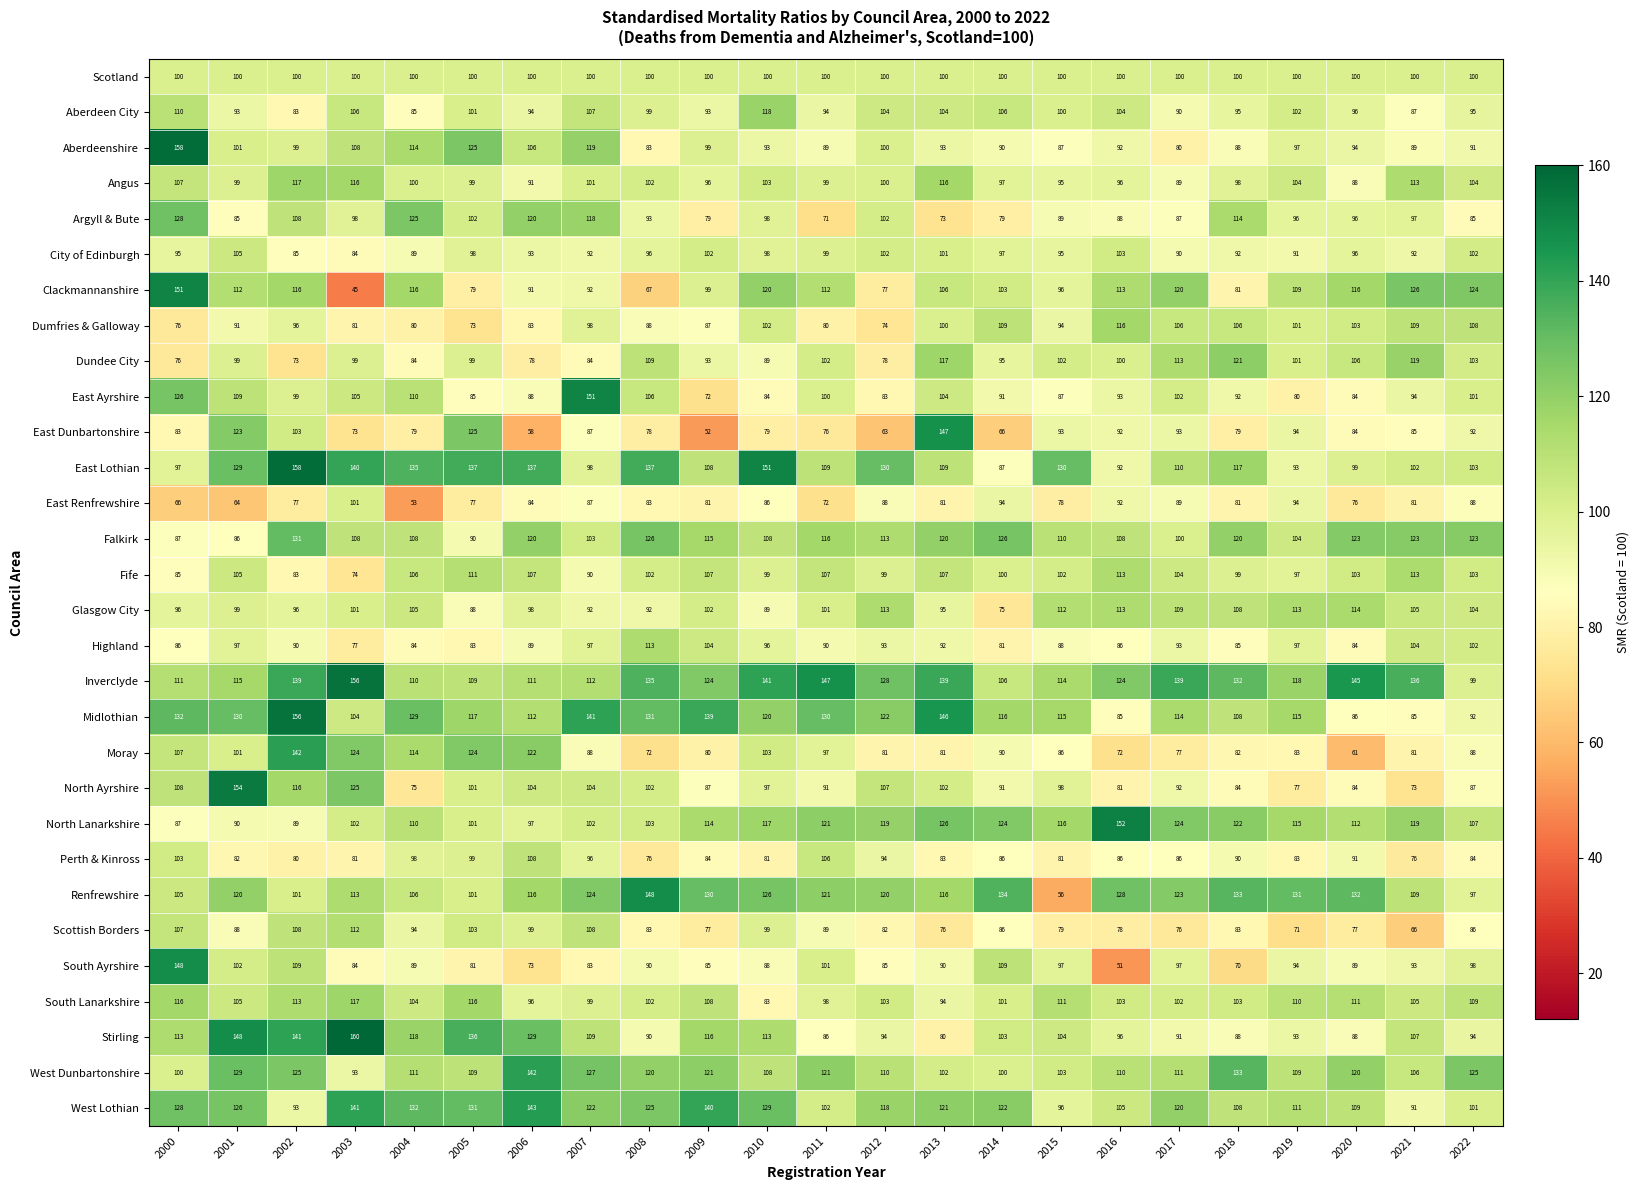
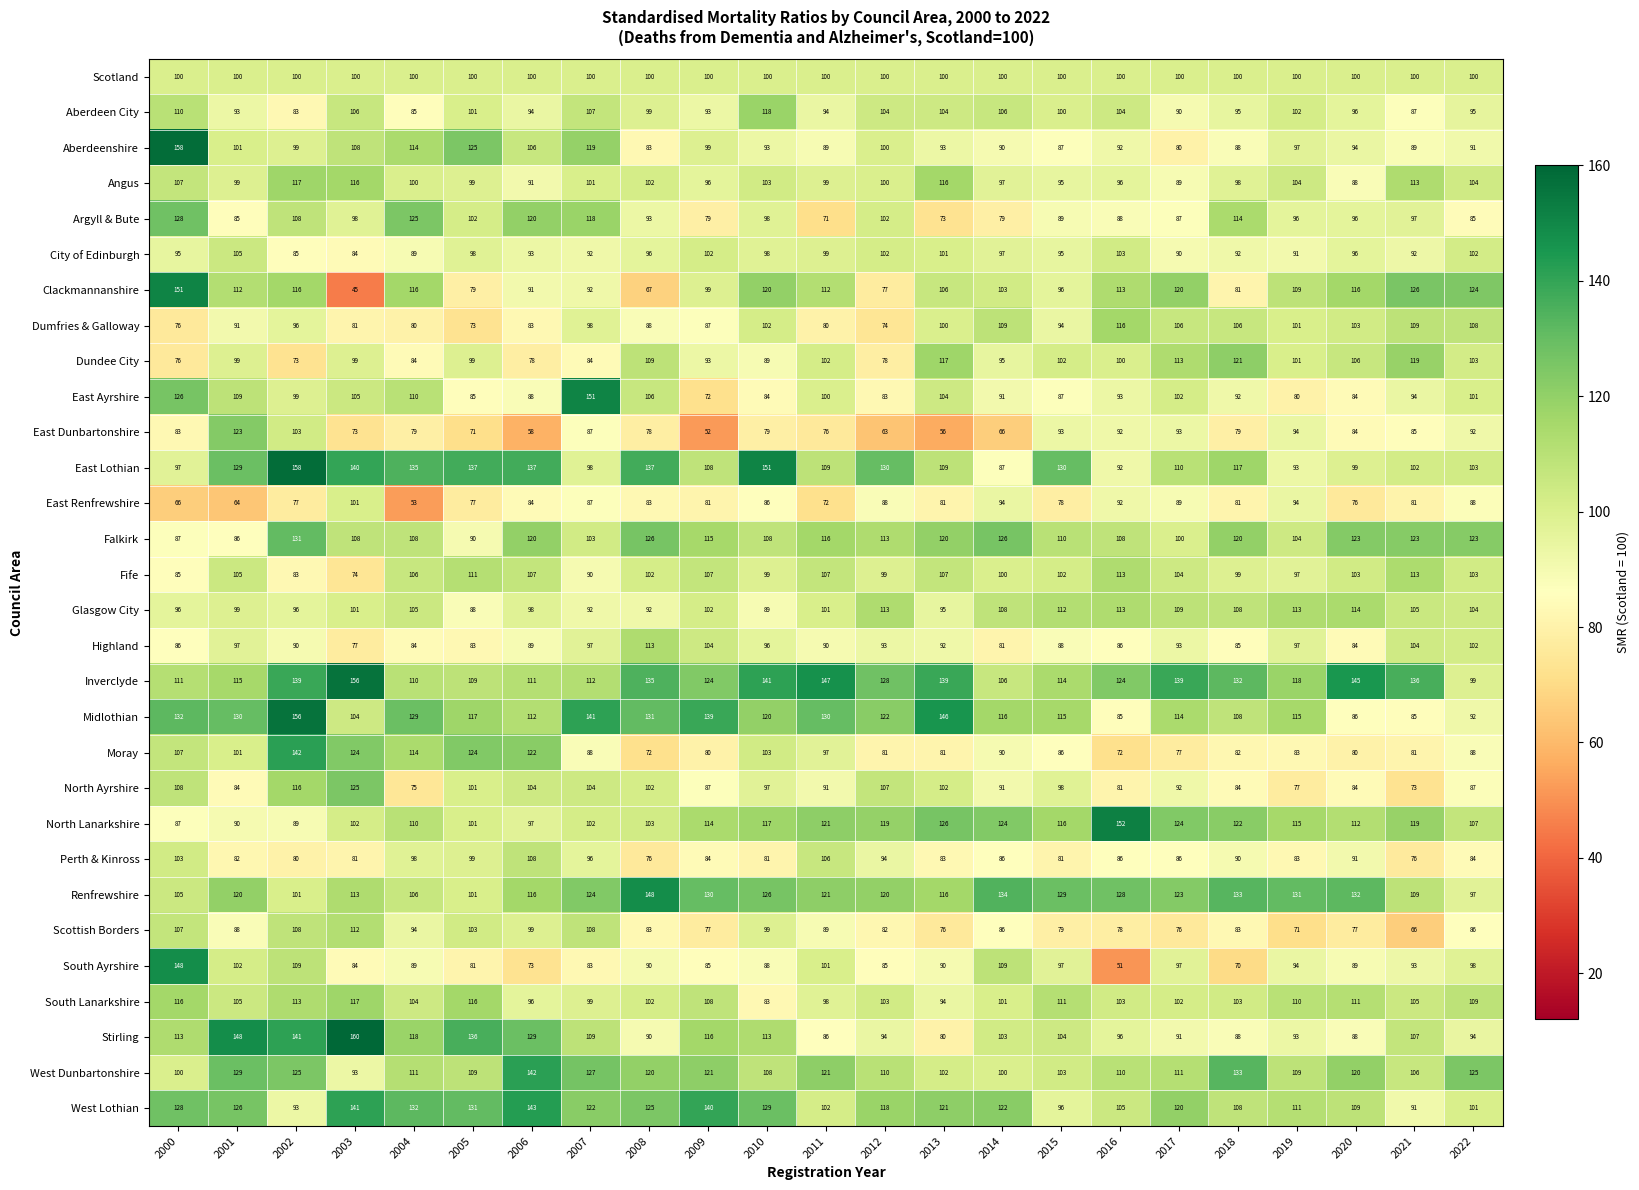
  {
    "East Dunbartonshire": {
      "2000": 83,
      "2001": 123,
      "2002": 103,
      "2003": 73,
      "2004": 79,
-     "2005": 125,
+     "2005": 71,
      "2006": 58,
      "2007": 87,
      "2008": 78,
      "2009": 52,
      "2010": 79,
      "2011": 76,
      "2012": 63,
-     "2013": 147,
+     "2013": 56,
      "2014": 66,
      "2015": 93,
      "2016": 92,
      "2017": 93,
      "2018": 79,
      "2019": 94,
      "2020": 84,
      "2021": 85,
      "2022": 92
    },
    "Glasgow City": {
      "2000": 96,
      "2001": 99,
      "2002": 96,
      "2003": 101,
      "2004": 105,
      "2005": 88,
      "2006": 98,
      "2007": 92,
      "2008": 92,
      "2009": 102,
      "2010": 89,
      "2011": 101,
      "2012": 113,
      "2013": 95,
-     "2014": 75,
+     "2014": 108,
      "2015": 112,
      "2016": 113,
      "2017": 109,
      "2018": 108,
      "2019": 113,
      "2020": 114,
      "2021": 105,
      "2022": 104
    },
    "Moray": {
      "2000": 107,
      "2001": 101,
      "2002": 142,
      "2003": 124,
      "2004": 114,
      "2005": 124,
      "2006": 122,
      "2007": 88,
      "2008": 72,
      "2009": 80,
      "2010": 103,
      "2011": 97,
      "2012": 81,
      "2013": 81,
      "2014": 90,
      "2015": 86,
      "2016": 72,
      "2017": 77,
      "2018": 82,
      "2019": 83,
-     "2020": 61,
+     "2020": 80,
      "2021": 81,
      "2022": 88
    },
    "North Ayrshire": {
      "2000": 108,
-     "2001": 154,
+     "2001": 84,
      "2002": 116,
      "2003": 125,
      "2004": 75,
      "2005": 101,
      "2006": 104,
      "2007": 104,
      "2008": 102,
      "2009": 87,
      "2010": 97,
      "2011": 91,
      "2012": 107,
      "2013": 102,
      "2014": 91,
      "2015": 98,
      "2016": 81,
      "2017": 92,
      "2018": 84,
      "2019": 77,
      "2020": 84,
      "2021": 73,
      "2022": 87
    },
    "Renfrewshire": {
      "2000": 105,
      "2001": 120,
      "2002": 101,
      "2003": 113,
      "2004": 106,
      "2005": 101,
      "2006": 116,
      "2007": 124,
      "2008": 148,
      "2009": 130,
      "2010": 126,
      "2011": 121,
      "2012": 120,
      "2013": 116,
      "2014": 134,
-     "2015": 56,
+     "2015": 129,
      "2016": 128,
      "2017": 123,
      "2018": 133,
      "2019": 131,
      "2020": 132,
      "2021": 109,
      "2022": 97
    }
  }
